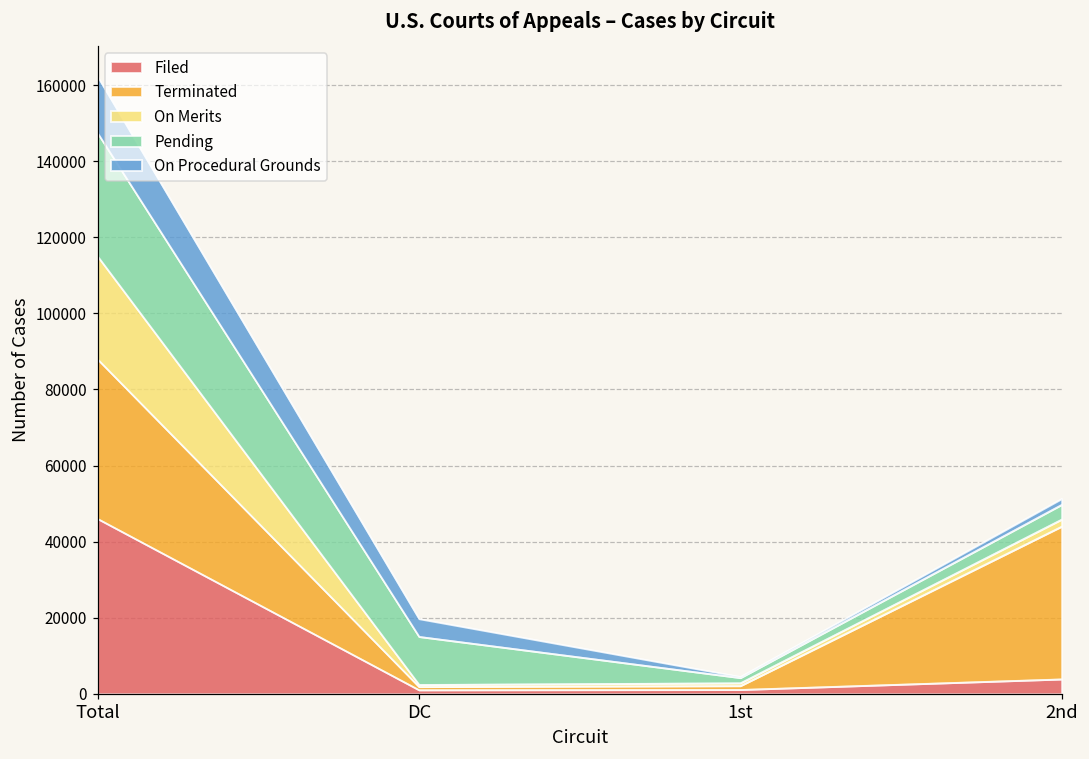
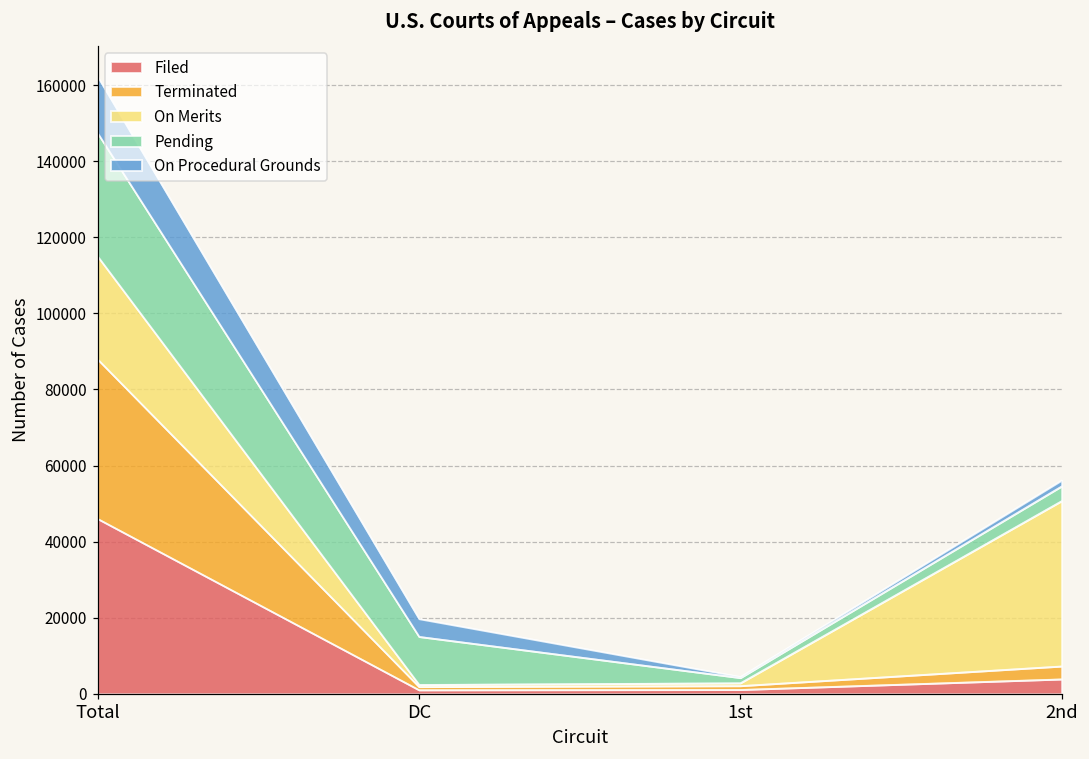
  {
    "Filed": {
      "Total": 46000,
      "DC": 1000,
      "1st": 1000,
      "2nd": 4000
    },
    "Terminated": {
      "Total": 42000,
      "1st": 1000,
-     "2nd": 40000
+     "2nd": 3000
    },
    "On Merits": {
      "Total": 27000,
      "1st": 1000,
-     "2nd": 2000
+     "2nd": 43000
    },
    "Pending": {
      "Total": 32000,
      "DC": 13000,
      "2nd": 4000
    },
    "On Procedural Grounds": {
      "Total": 15000,
      "DC": 5000,
      "2nd": 2000
    }
  }
